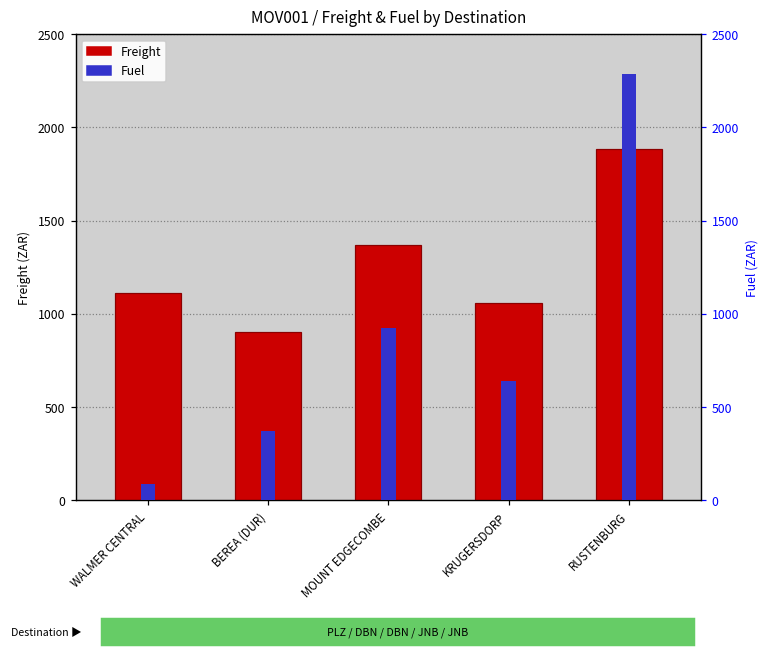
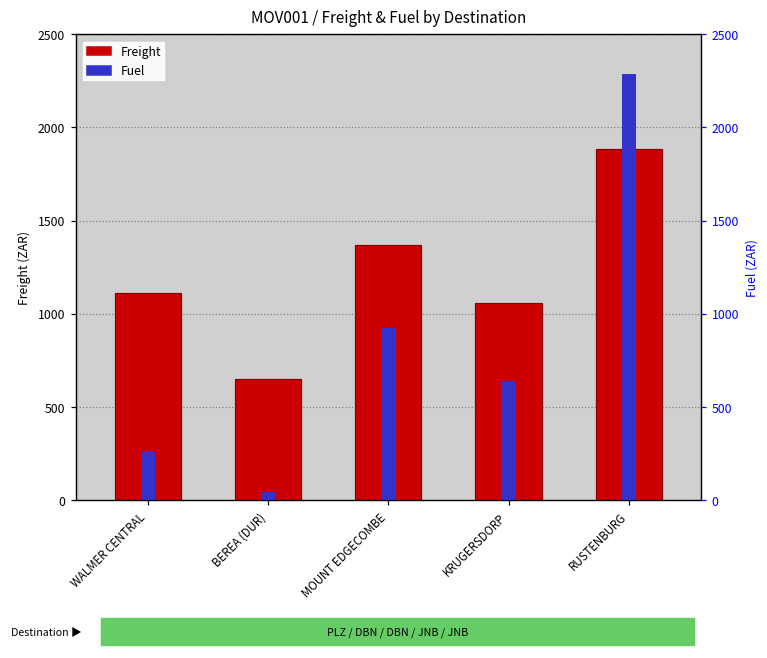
  {
    "Freight": {
      "WALMER CENTRAL": 1110,
-     "BEREA (DUR)": 900,
+     "BEREA (DUR)": 650,
      "MOUNT EDGECOMBE": 1370,
      "KRUGERSDORP": 1060,
      "RUSTENBURG": 1890
    },
    "Fuel": {
-     "WALMER CENTRAL": 90,
-     "BEREA (DUR)": 370,
+     "WALMER CENTRAL": 260,
+     "BEREA (DUR)": 40,
      "MOUNT EDGECOMBE": 920,
      "KRUGERSDORP": 640,
      "RUSTENBURG": 2290
    }
  }
